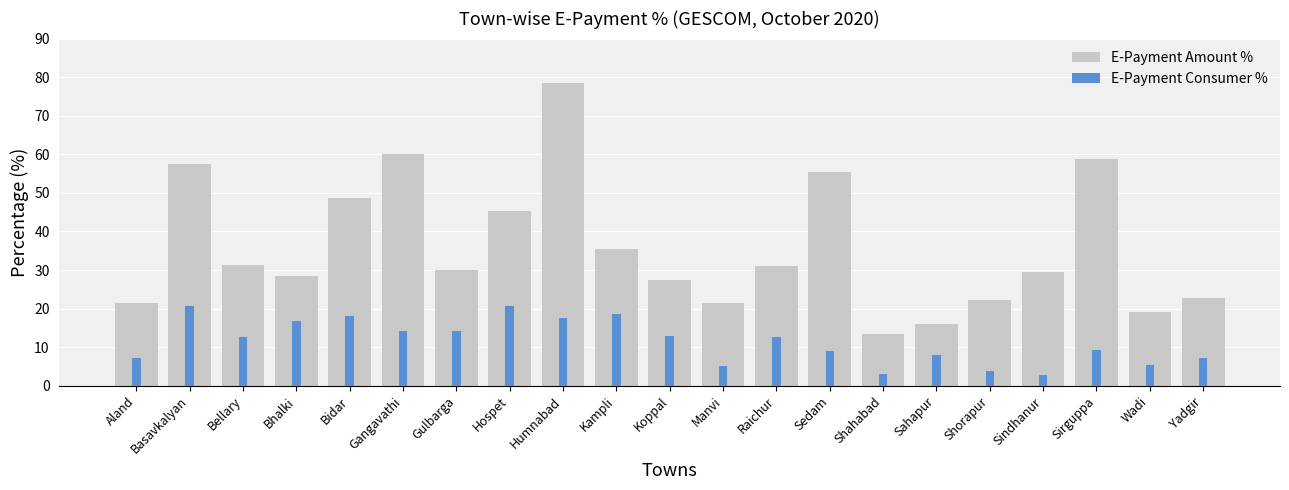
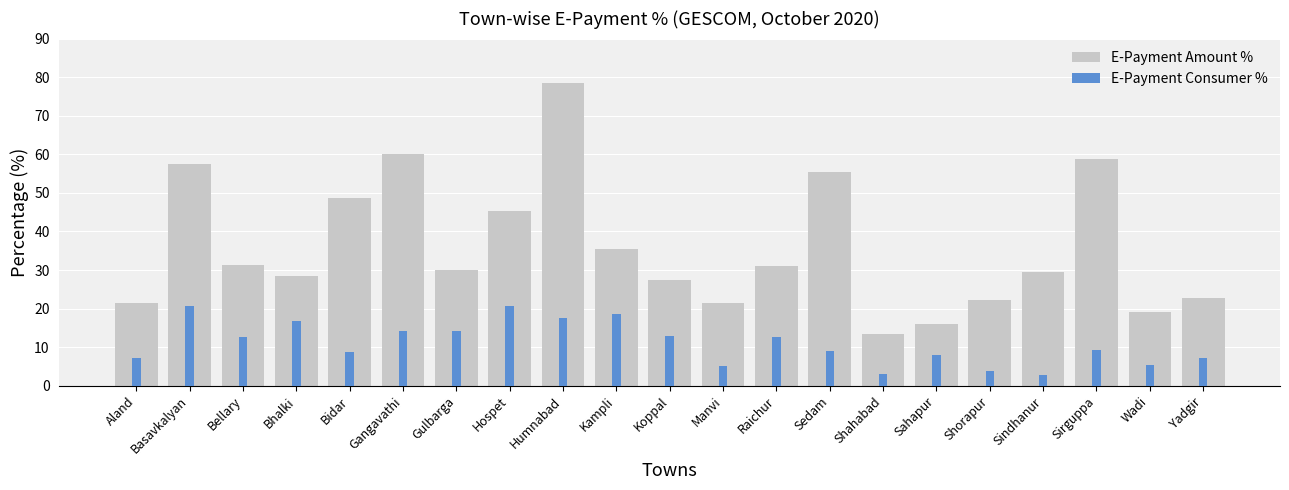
  {
    "E-Payment Amount %": {
      "Aland": 22,
      "Basavkalyan": 58,
      "Bellary": 31,
      "Bhalki": 29,
      "Bidar": 49,
      "Gangavathi": 60,
      "Gulbarga": 30,
      "Hospet": 45,
      "Humnabad": 78,
      "Kampli": 35,
      "Koppal": 27,
      "Manvi": 22,
      "Raichur": 31,
      "Sedam": 55,
      "Shahabad": 13,
      "Sahapur": 16,
      "Shorapur": 22,
      "Sindhanur": 30,
      "Sirguppa": 59,
      "Wadi": 19,
      "Yadgir": 23
    },
    "E-Payment Consumer %": {
-     "Bidar": 18
+     "Bidar": 9
    }
  }
